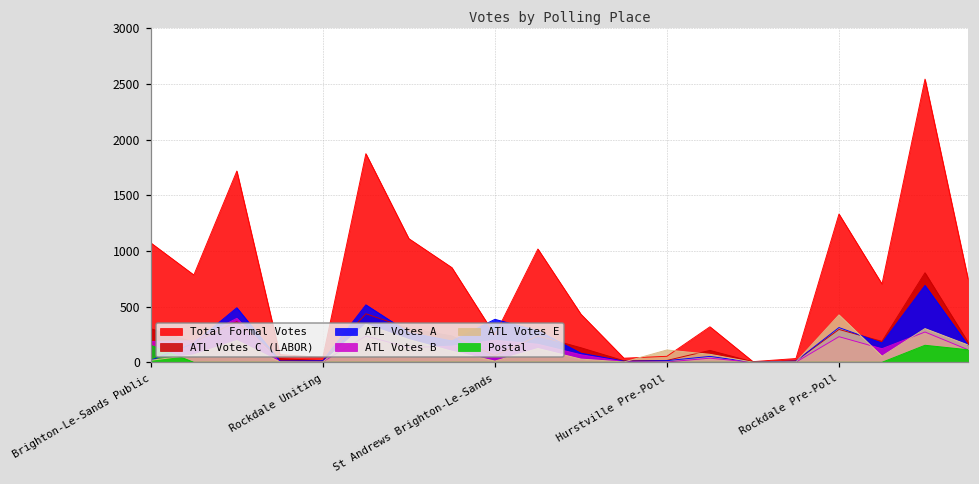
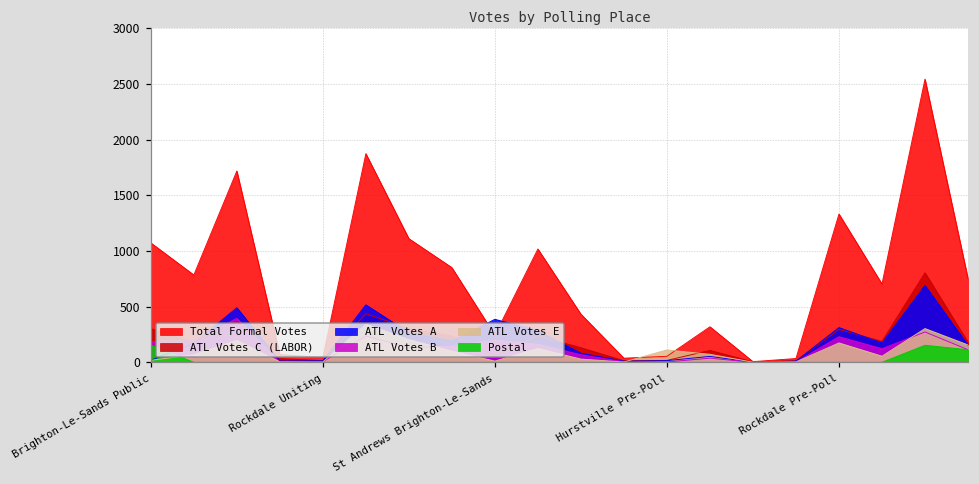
  {
    "ATL Votes A": {
      "St Andrews Brighton-Le-Sands": 390
    },
    "ATL Votes B": {
      "Brighton-Le-Sands Public": 190,
      "Rockdale Pre-Poll": 230
    },
    "ATL Votes E": {
      "Hurstville Pre-Poll": 110,
-     "Rockdale Pre-Poll": 430
+     "Rockdale Pre-Poll": 170
    },
    "Postal": {
      "Brighton-Le-Sands Public": 150,
      "Rockdale Pre-Poll": 0
    }
  }
